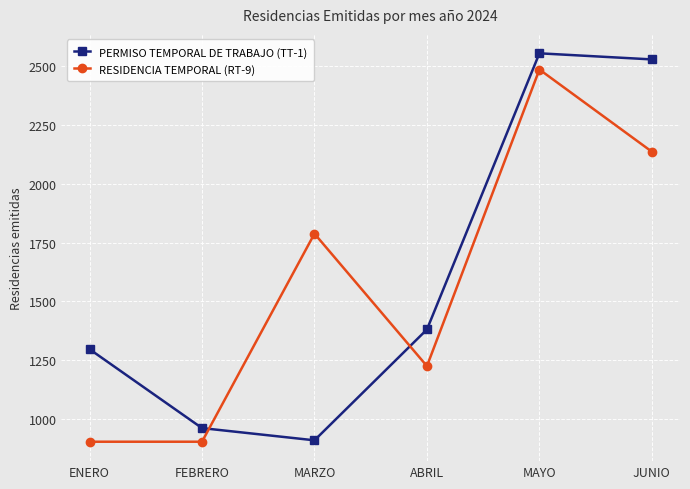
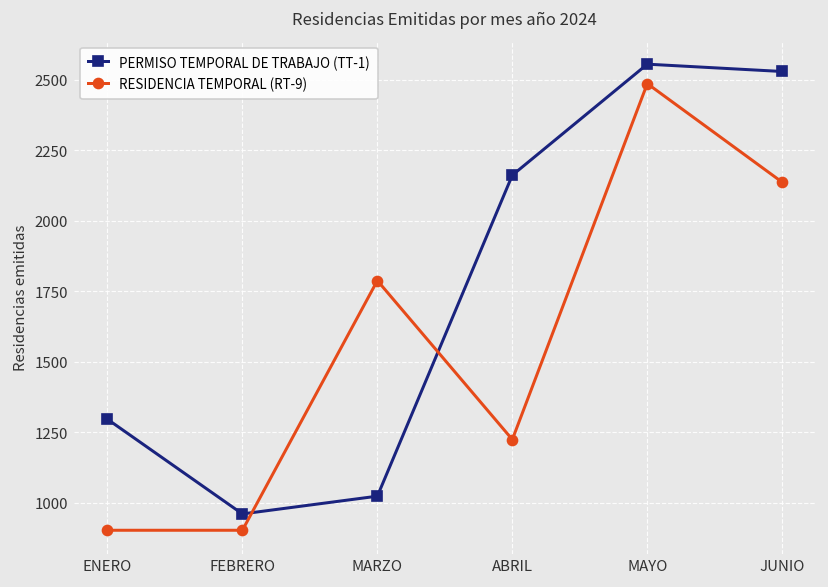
  {
    "PERMISO TEMPORAL DE TRABAJO (TT-1)": {
      "ENERO": 1300,
      "FEBRERO": 960,
-     "MARZO": 910,
-     "ABRIL": 1380,
+     "MARZO": 1020,
+     "ABRIL": 2160,
      "MAYO": 2560,
      "JUNIO": 2530
    },
    "RESIDENCIA TEMPORAL (RT-9)": {
      "ENERO": 900,
      "FEBRERO": 900,
      "MARZO": 1790,
      "ABRIL": 1220,
      "MAYO": 2490,
      "JUNIO": 2140
    }
  }
